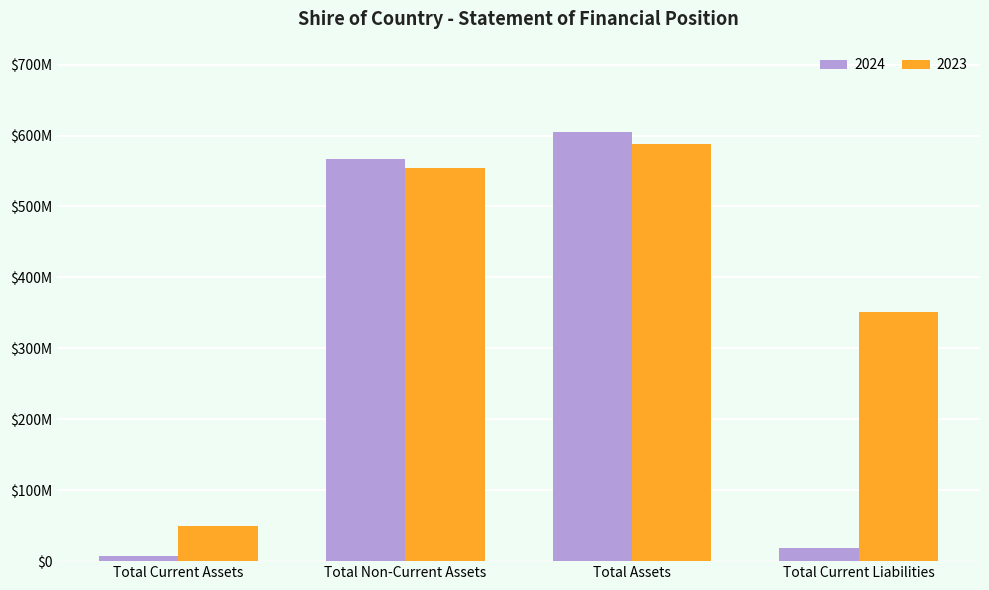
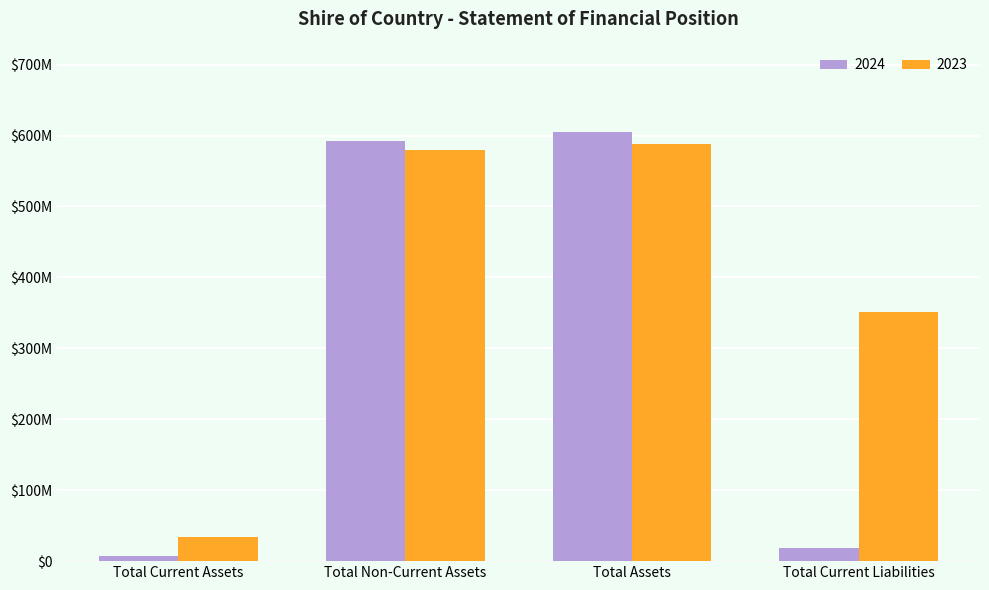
  {
    "2024": {
      "Total Current Assets": "$10000000",
-     "Total Non-Current Assets": "$570000000",
+     "Total Non-Current Assets": "$590000000",
      "Total Assets": "$610000000",
      "Total Current Liabilities": "$20000000"
    },
    "2023": {
-     "Total Current Assets": "$50000000",
-     "Total Non-Current Assets": "$550000000",
+     "Total Current Assets": "$30000000",
+     "Total Non-Current Assets": "$580000000",
      "Total Assets": "$590000000",
      "Total Current Liabilities": "$350000000"
    }
  }
